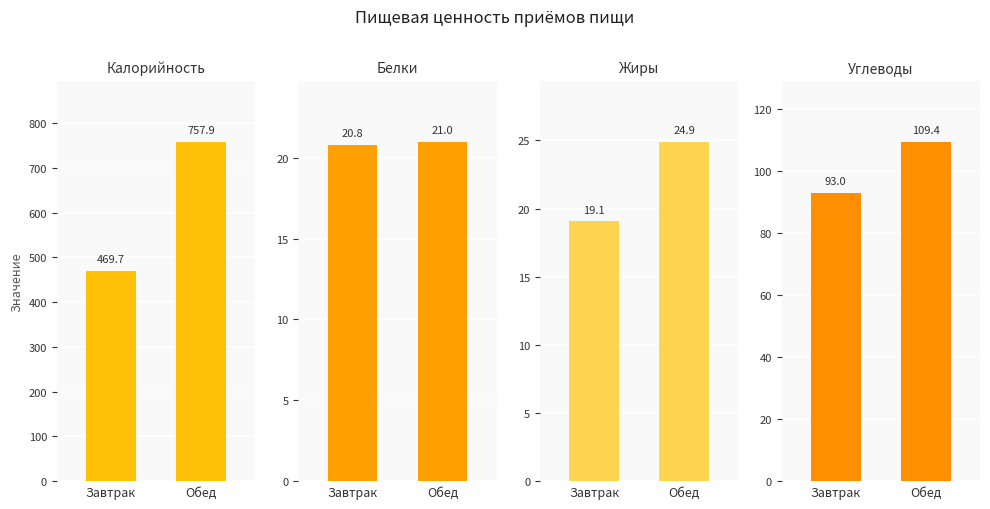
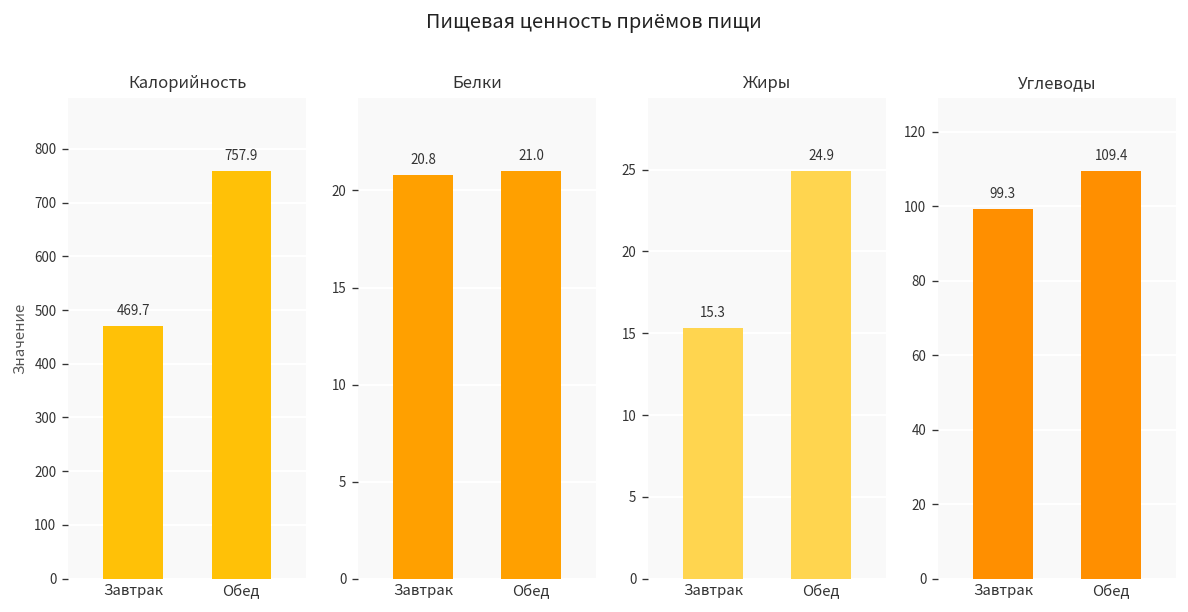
  {
    "Калорийность": {
      "Завтрак": 469.7,
      "Обед": 757.9
    },
    "Белки": {
      "Завтрак": 20.8,
      "Обед": 21.0
    },
    "Жиры": {
-     "Завтрак": 19.1,
+     "Завтрак": 15.3,
      "Обед": 24.9
    },
    "Углеводы": {
-     "Завтрак": 93.0,
+     "Завтрак": 99.3,
      "Обед": 109.4
    }
  }
